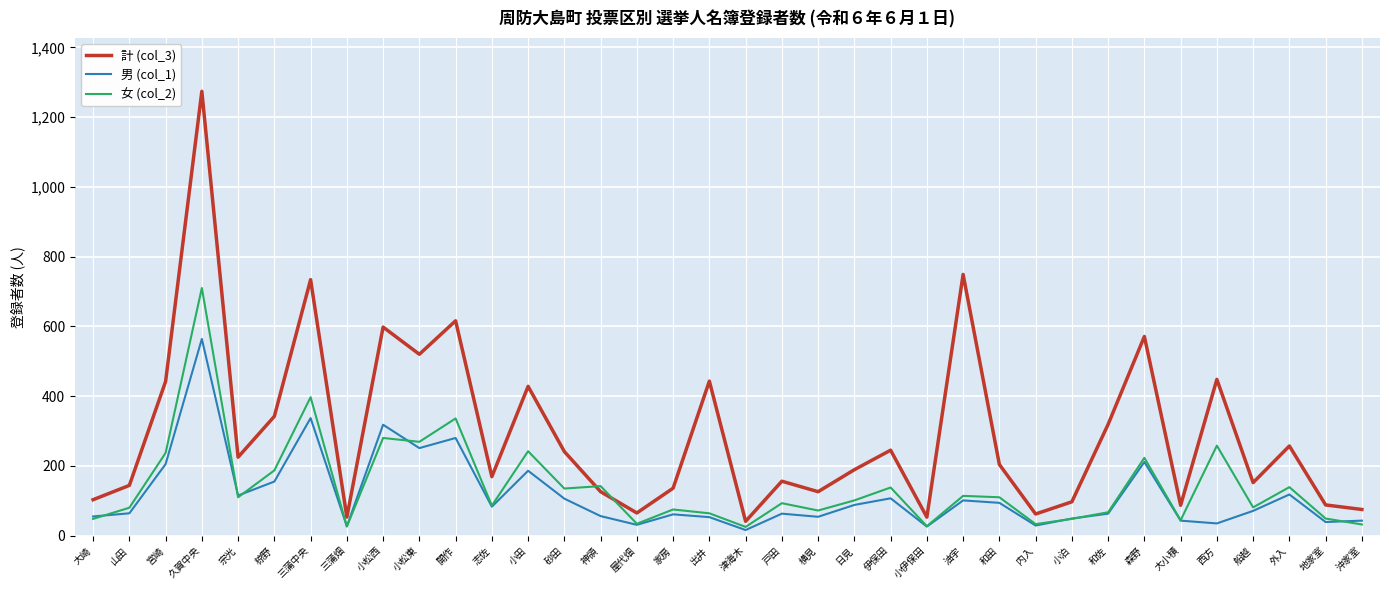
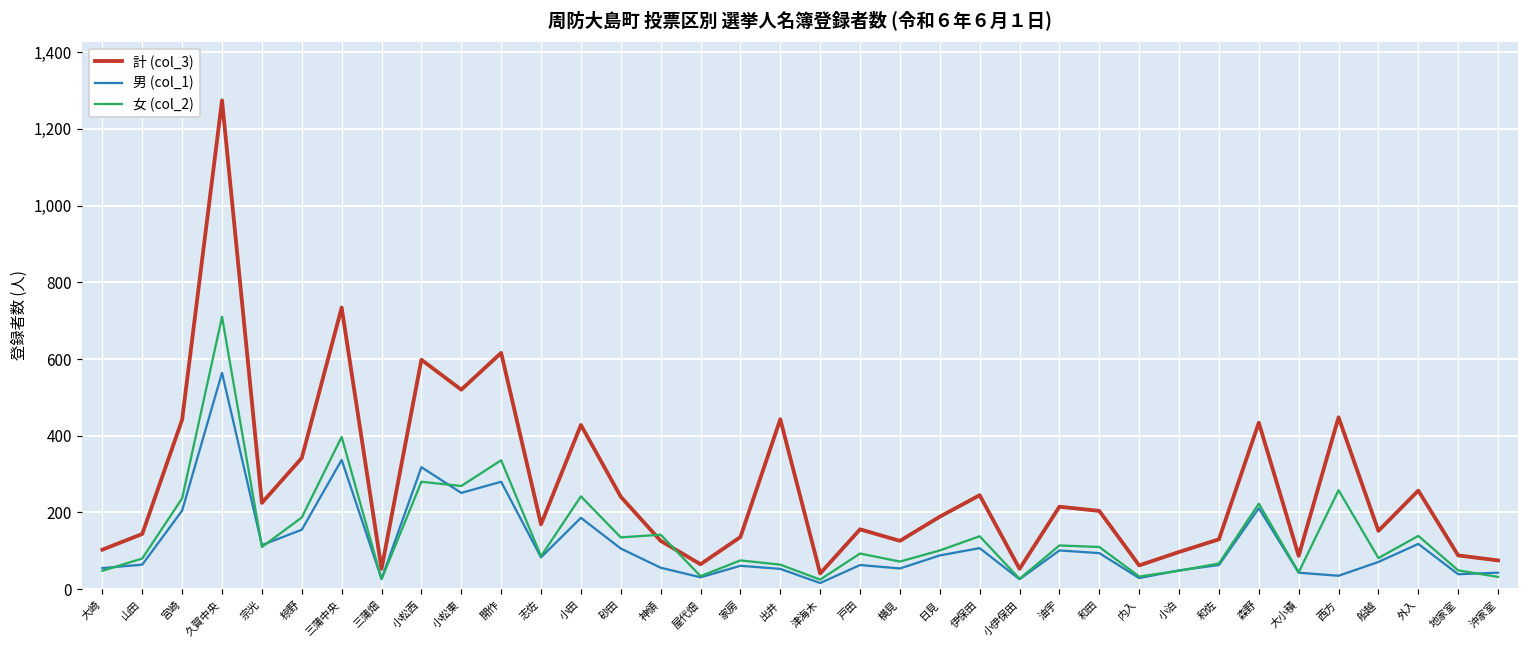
  {
    "計 (col_3)": {
      "大崎": "100",
      "山田": "140",
      "宮崎": "440",
      "久賀中央": "1,270",
      "宗光": "230",
      "椋野": "340",
      "三蒲中央": "730",
      "三蒲畑": "50",
      "小松西": "600",
      "小松東": "520",
      "開作": "620",
      "志佐": "170",
      "小田": "430",
      "砂田": "240",
      "神領": "130",
      "屋代畑": "70",
      "家房": "140",
      "出井": "440",
      "津海木": "40",
      "戸田": "160",
      "横見": "130",
      "日見": "190",
      "伊保田": "250",
      "小伊保田": "50",
-     "油宇": "750",
+     "油宇": "220",
      "和田": "200",
      "内入": "60",
      "小泊": "100",
-     "和佐": "320",
-     "森野": "570",
+     "和佐": "130",
+     "森野": "430",
      "大小積": "90",
      "西方": "450",
      "船越": "150",
      "外入": "260",
      "地家室": "90",
      "沖家室": "80"
    },
    "男 (col_1)": {
      "山田": "60",
      "宮崎": "210",
      "久賀中央": "560",
      "椋野": "160",
      "三蒲中央": "340",
      "小松西": "320",
      "小松東": "250",
      "開作": "280",
      "小田": "190",
      "砂田": "110",
      "神領": "60",
      "家房": "60",
      "出井": "50",
      "津海木": "20",
      "戸田": "60",
      "横見": "50",
      "日見": "90",
      "伊保田": "110",
      "油宇": "100",
      "和田": "90",
      "森野": "210",
      "西方": "40",
      "船越": "70",
      "外入": "120",
      "地家室": "40",
      "沖家室": "40"
    },
    "女 (col_2)": {
      "山田": "80",
      "宮崎": "240",
      "久賀中央": "710",
      "椋野": "190",
      "三蒲中央": "400",
      "小松西": "280",
      "小松東": "270",
      "開作": "340",
      "小田": "240",
      "砂田": "140",
      "神領": "140",
      "家房": "80",
      "出井": "60",
      "津海木": "30",
      "戸田": "90",
      "横見": "70",
      "日見": "100",
      "伊保田": "140",
      "油宇": "110",
      "和田": "110",
      "森野": "220",
      "西方": "260",
      "船越": "80",
      "外入": "140",
      "地家室": "50",
      "沖家室": "30"
    }
  }
